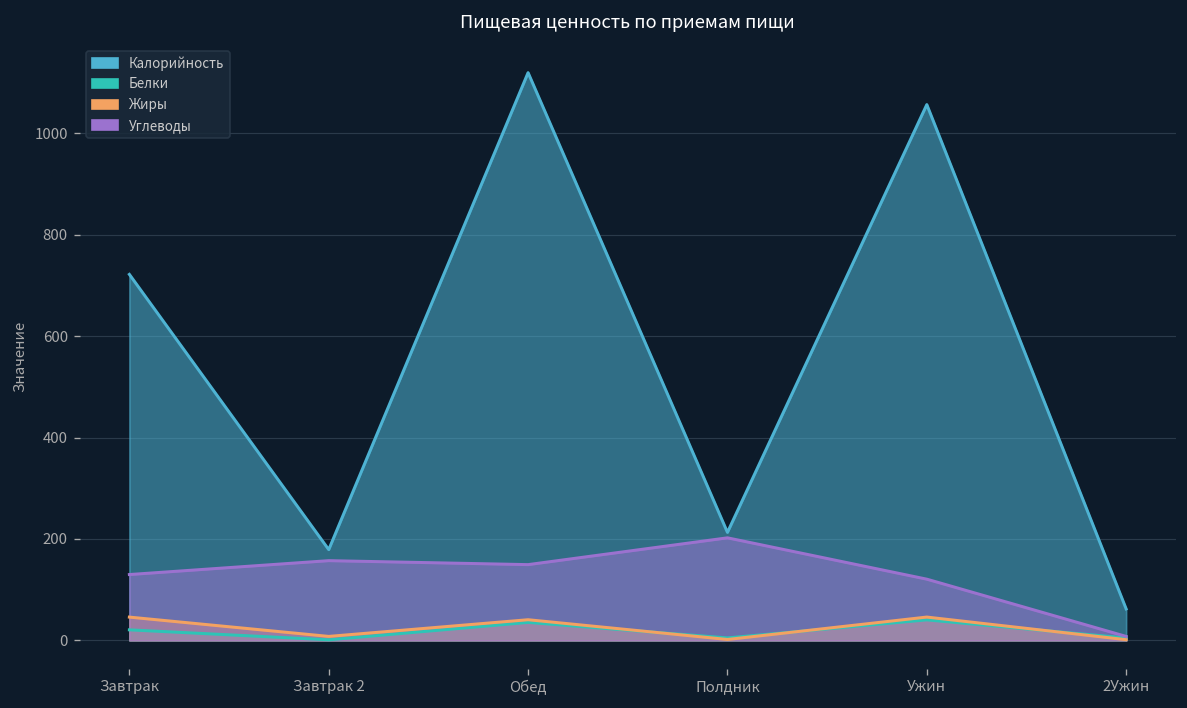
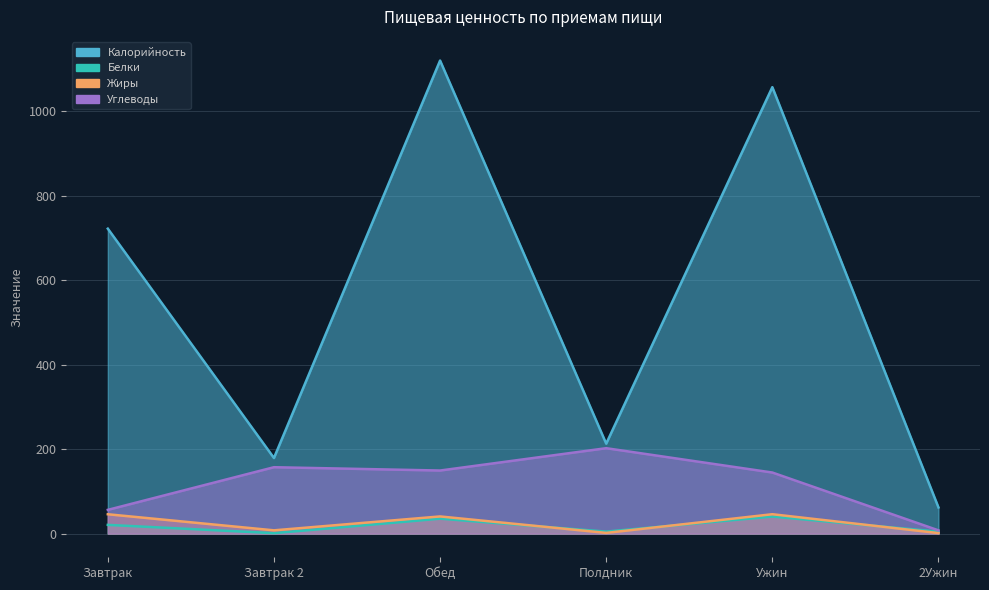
  {
    "Жиры": {
      "Завтрак": 50,
      "Завтрак 2": 10
    },
    "Углеводы": {
-     "Завтрак": 130,
+     "Завтрак": 60,
      "Завтрак 2": 160,
      "Обед": 150,
      "Полдник": 200,
-     "Ужин": 120
+     "Ужин": 140
    }
  }
